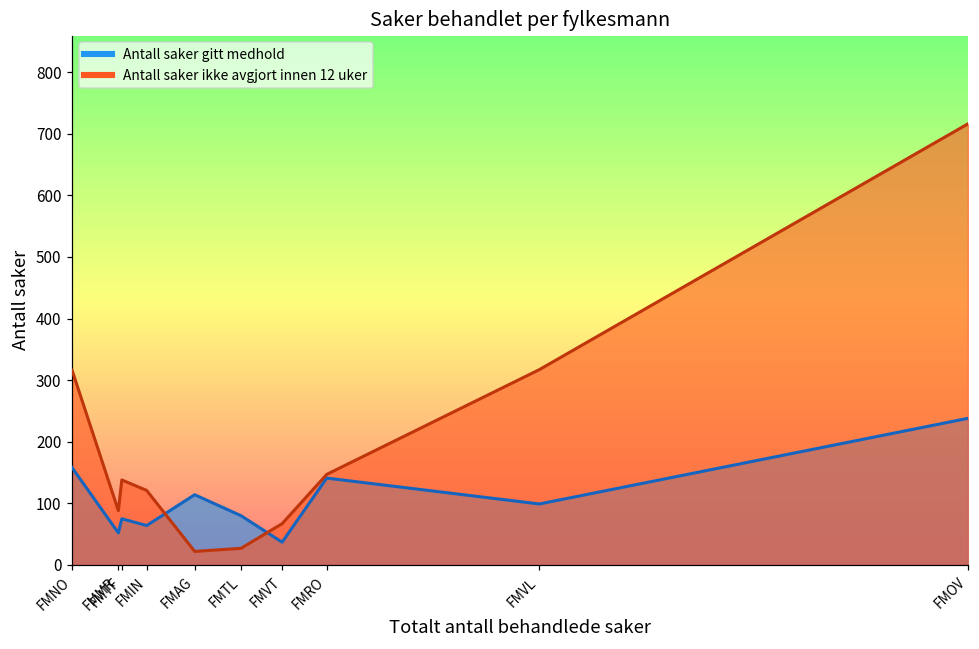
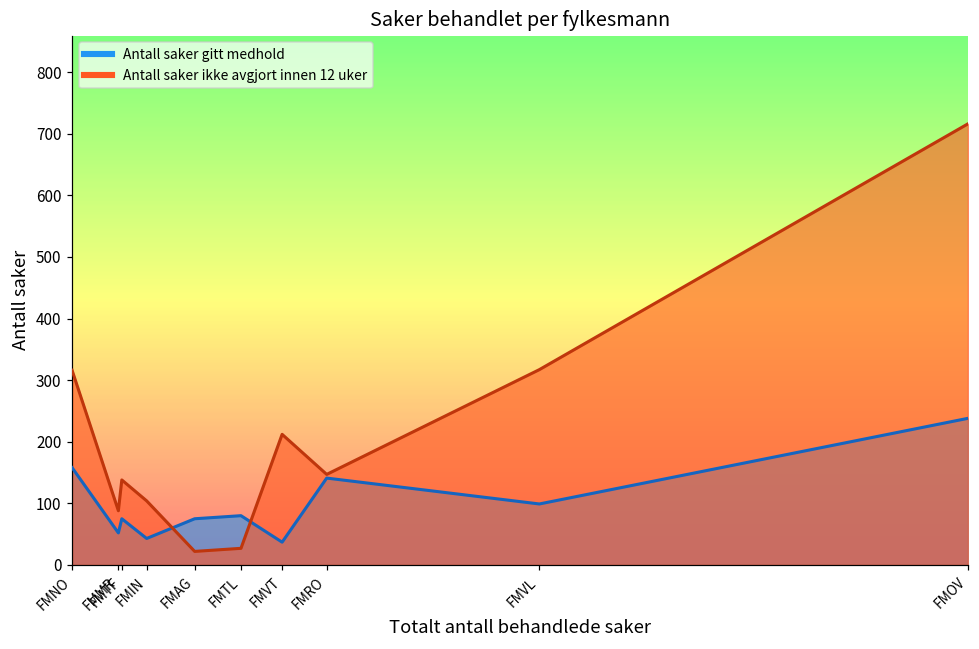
  {
    "Antall saker gitt medhold": {
      "FMNO": 160,
      "FMMR": 50,
      "FMTF": 80,
-     "FMIN": 60,
-     "FMAG": 110,
+     "FMIN": 40,
+     "FMAG": 80,
      "FMTL": 80,
      "FMVT": 40,
      "FMRO": 140,
      "FMVL": 100,
      "FMOV": 240
    },
    "Antall saker ikke avgjort innen 12 uker": {
      "FMNO": 320,
      "FMMR": 90,
      "FMTF": 140,
-     "FMIN": 120,
+     "FMIN": 100,
      "FMAG": 20,
      "FMTL": 30,
-     "FMVT": 70,
+     "FMVT": 210,
      "FMRO": 150,
      "FMVL": 320,
      "FMOV": 720
    }
  }
